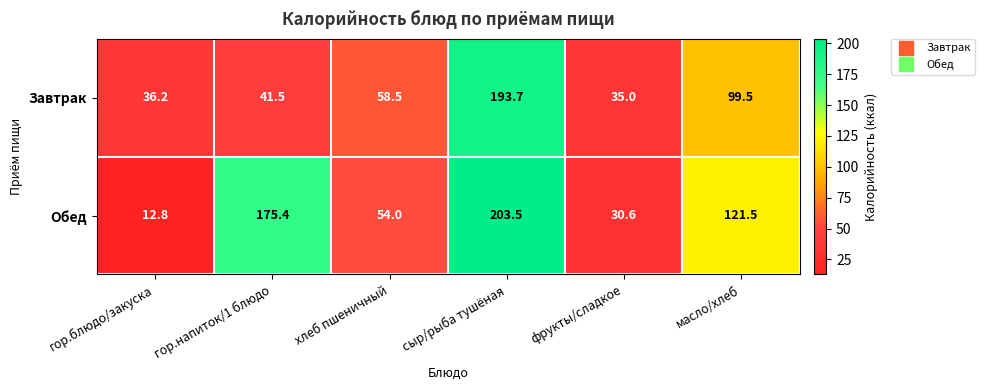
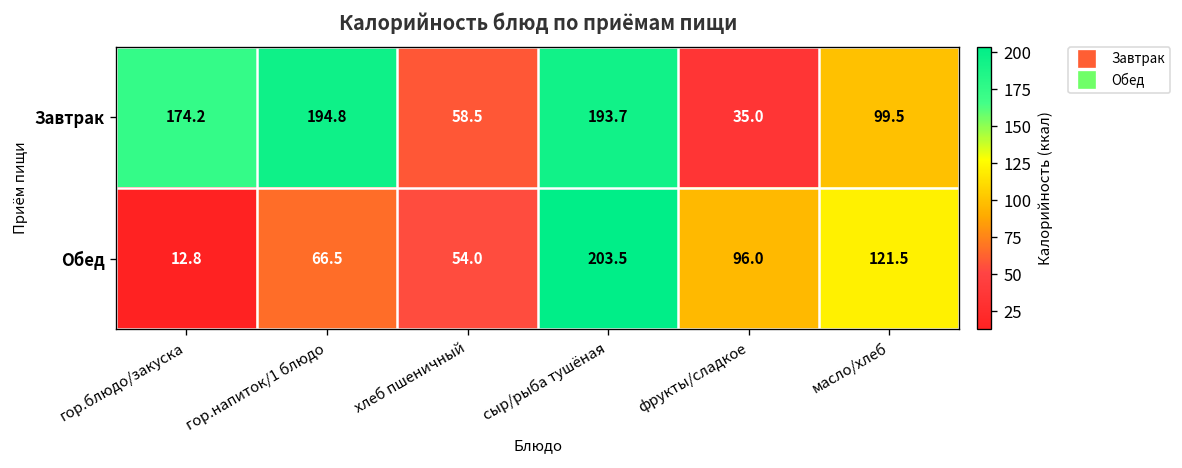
  {
    "Завтрак": {
-     "гор.блюдо/закуска": 36.2,
-     "гор.напиток/1 блюдо": 41.5,
+     "гор.блюдо/закуска": 174.2,
+     "гор.напиток/1 блюдо": 194.8,
      "хлеб пшеничный": 58.5,
      "сыр/рыба тушёная": 193.7,
      "фрукты/сладкое": 35.0,
      "масло/хлеб": 99.5
    },
    "Обед": {
      "гор.блюдо/закуска": 12.8,
-     "гор.напиток/1 блюдо": 175.4,
+     "гор.напиток/1 блюдо": 66.5,
      "хлеб пшеничный": 54.0,
      "сыр/рыба тушёная": 203.5,
-     "фрукты/сладкое": 30.6,
+     "фрукты/сладкое": 96.0,
      "масло/хлеб": 121.5
    }
  }
